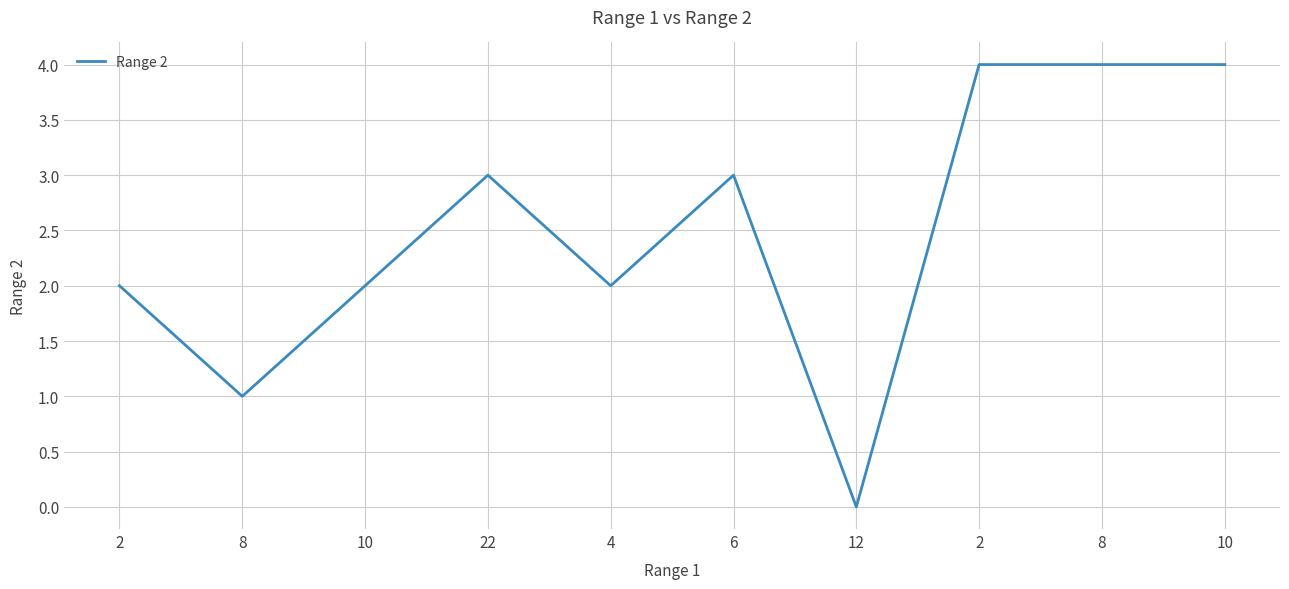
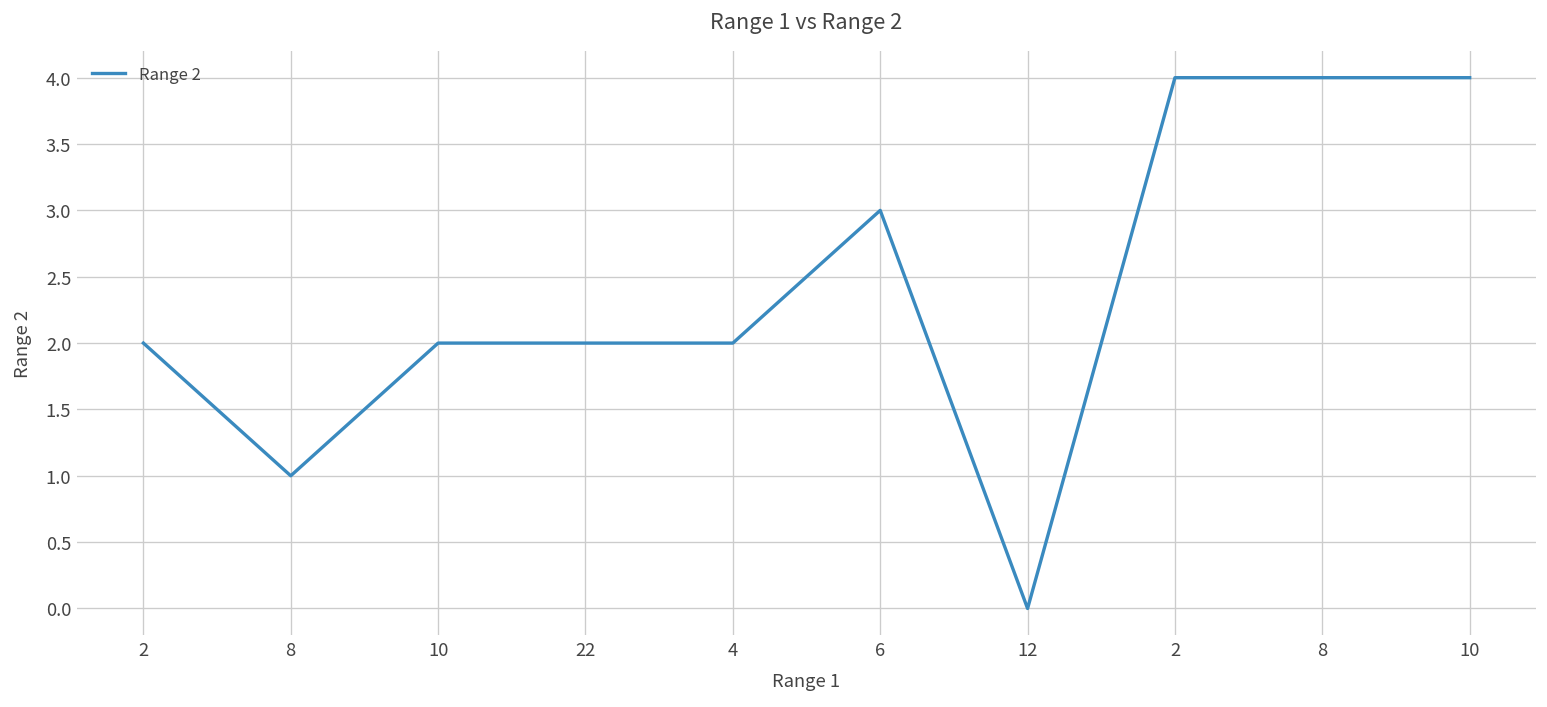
  {
-   "22": 3,
+   "22": 2,
    "4": 2,
    "6": 3,
    "12": 0
  }
